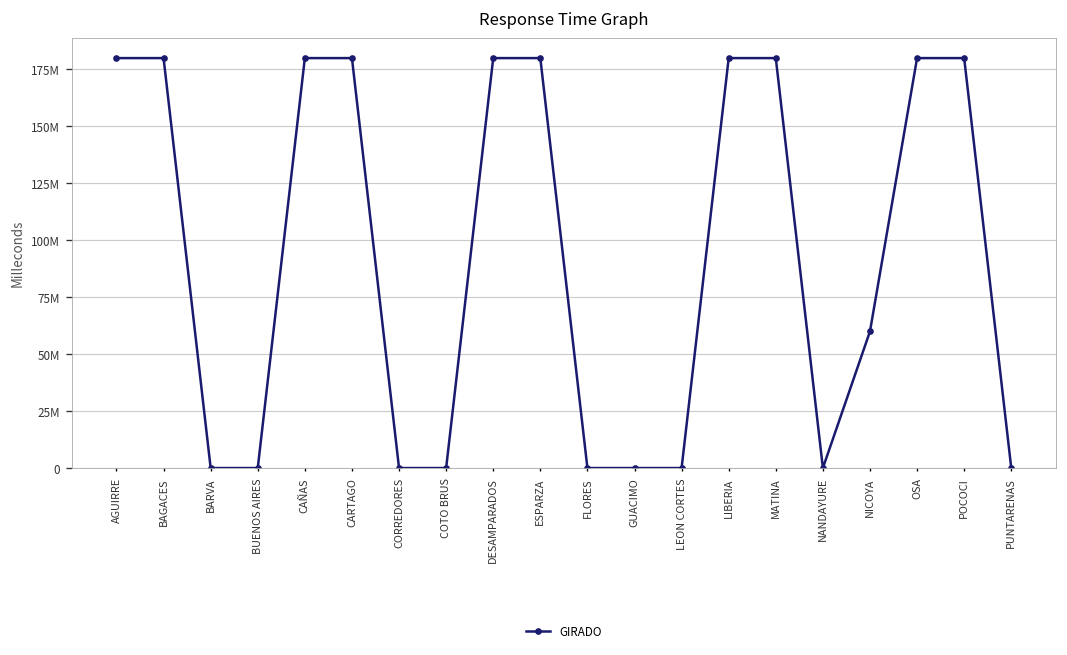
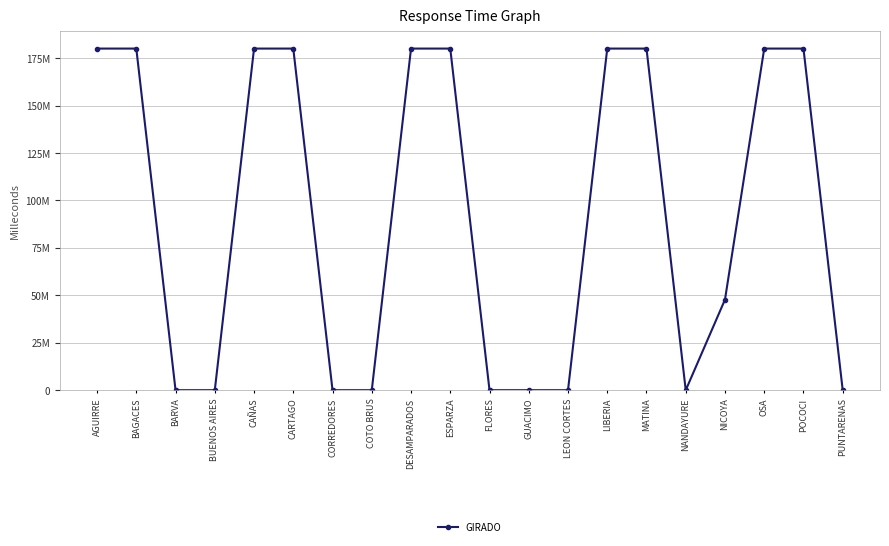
  {
    "AGUIRRE": 180000000,
    "BAGACES": 180000000,
    "BARVA": 0,
    "BUENOS AIRES": 0,
    "CAÑAS": 180000000,
    "CARTAGO": 180000000,
    "CORREDORES": 0,
    "COTO BRUS": 0,
    "DESAMPARADOS": 180000000,
    "ESPARZA": 180000000,
    "FLORES": 0,
    "GUACIMO": 0,
    "LEON CORTES": 0,
    "LIBERIA": 180000000,
    "MATINA": 180000000,
    "NANDAYURE": 0,
-   "NICOYA": 60000000,
+   "NICOYA": 48000000,
    "OSA": 180000000,
    "POCOCI": 180000000,
    "PUNTARENAS": 0
  }
